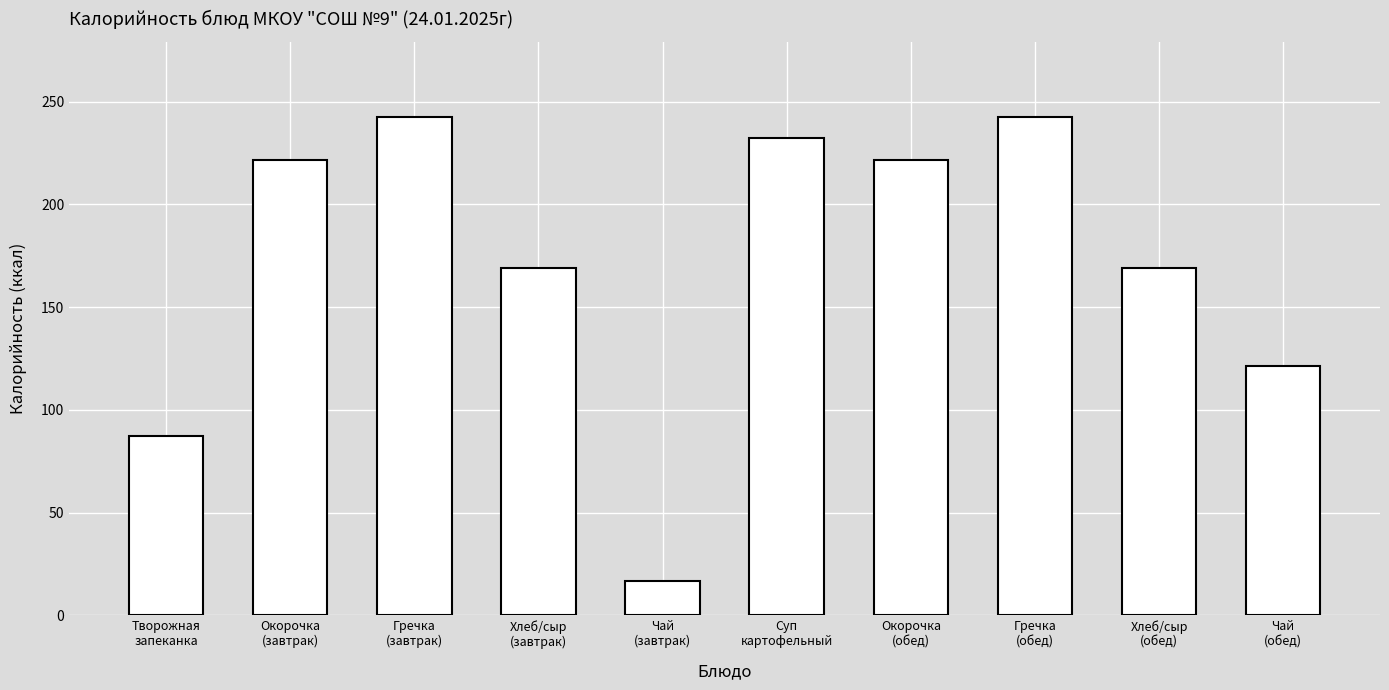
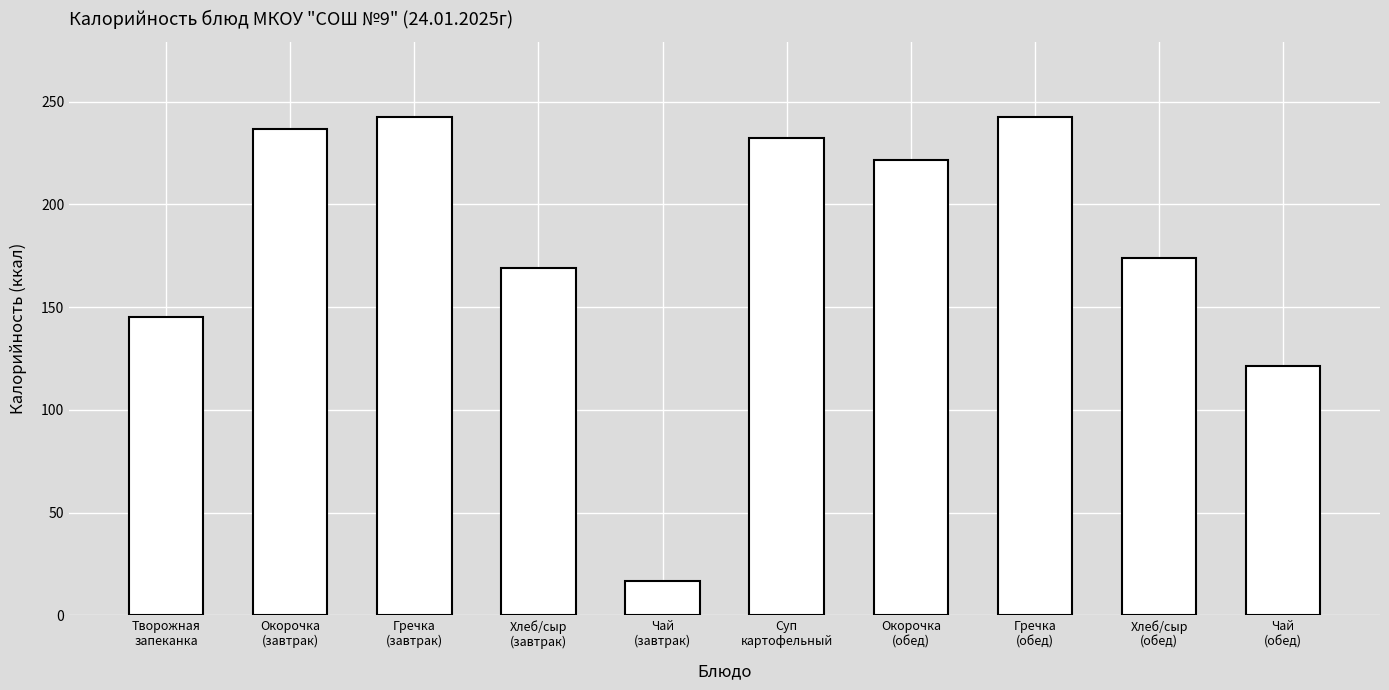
  {
-   "Творожная запеканка": 87,
-   "Окорочка (завтрак)": 221,
+   "Творожная запеканка": 145,
+   "Окорочка (завтрак)": 237,
    "Гречка (завтрак)": 243,
    "Хлеб/сыр (завтрак)": 169,
    "Чай (завтрак)": 17,
    "Суп картофельный": 233,
    "Окорочка (обед)": 221,
    "Гречка (обед)": 243,
-   "Хлеб/сыр (обед)": 169,
+   "Хлеб/сыр (обед)": 174,
    "Чай (обед)": 121
  }
